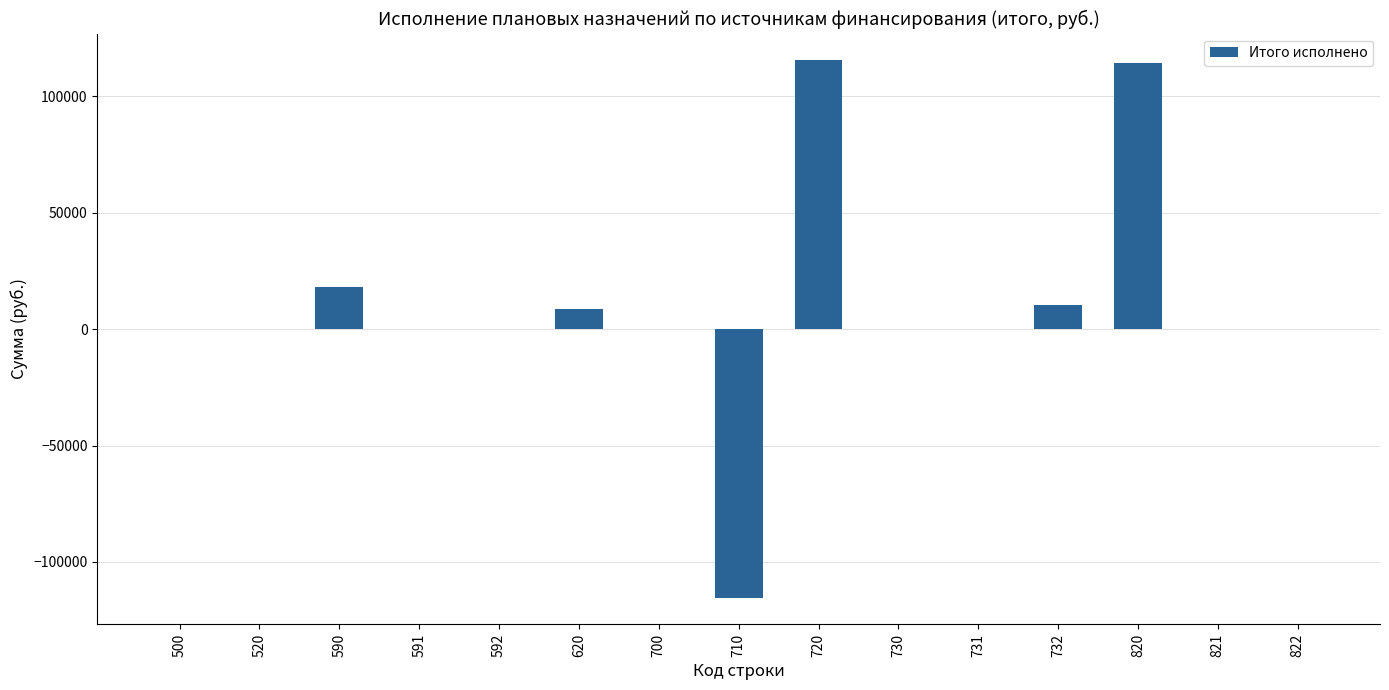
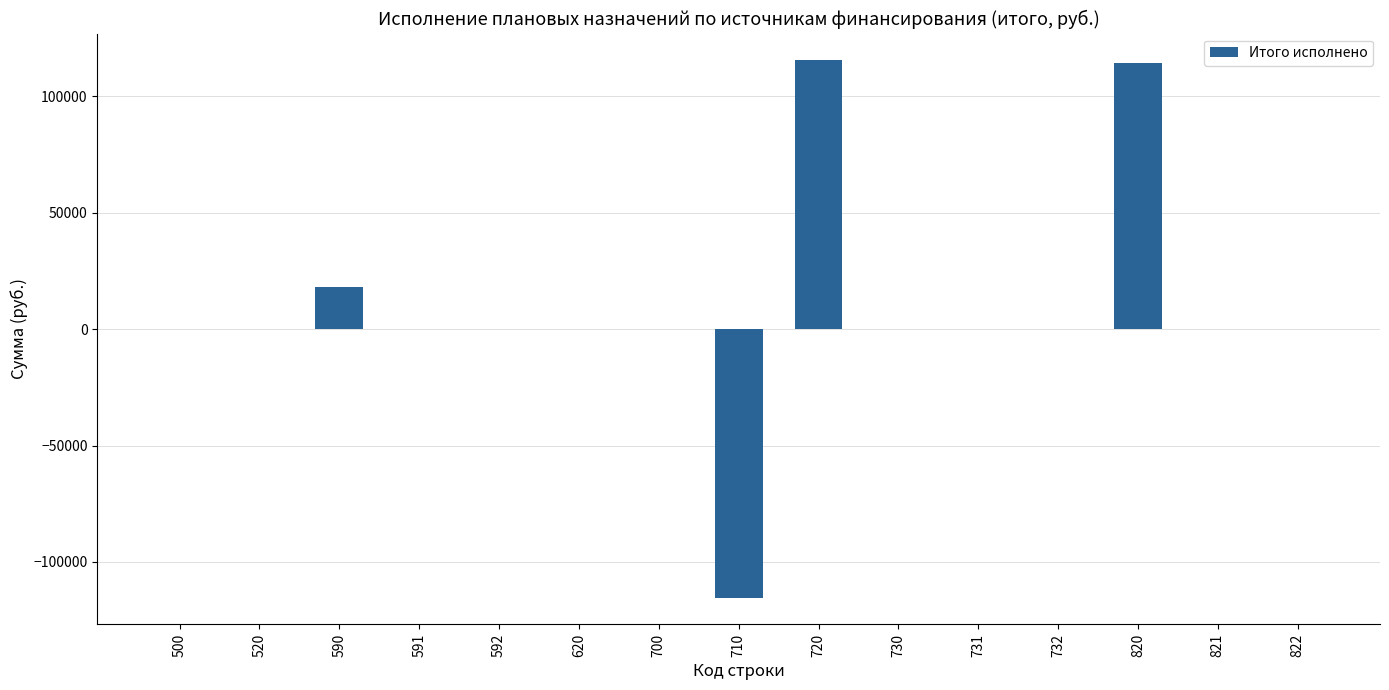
  {
    "500": 0,
    "520": 0,
    "590": 18000,
    "591": 0,
    "592": 0,
-   "620": 9000,
+   "620": 0,
    "700": 0,
    "710": -115000,
    "720": 115000,
    "730": 0,
    "731": 0,
-   "732": 10000,
+   "732": 0,
    "820": 114000,
    "821": 0,
    "822": 0
  }
